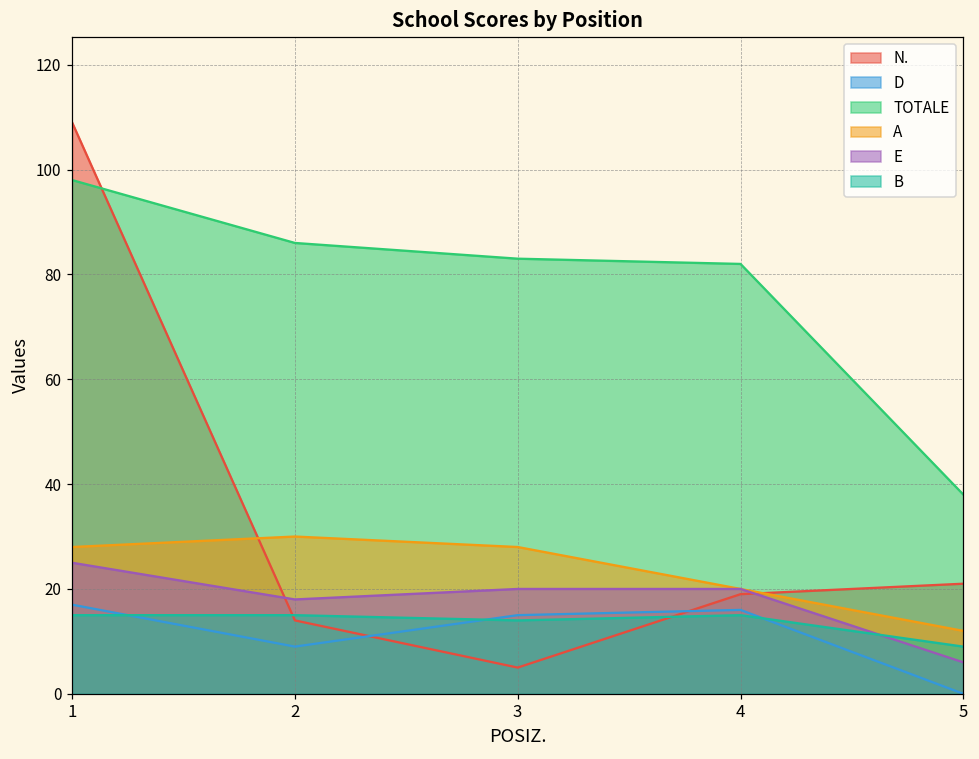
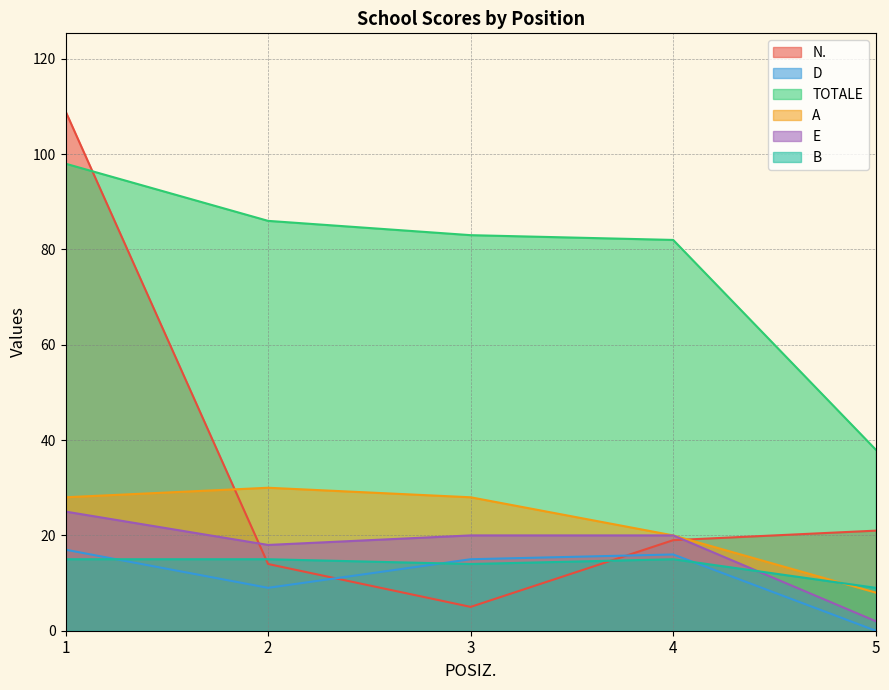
  {
    "N.": {
      "1": 109,
      "2": 14,
      "3": 5,
      "4": 19,
      "5": 21
    },
    "D": {
      "1": 17,
      "2": 9,
      "3": 15,
      "4": 16,
      "5": 0
    },
    "A": {
      "1": 28,
      "2": 30,
      "3": 28,
-     "5": 12
+     "5": 8
    },
    "E": {
      "1": 25,
      "2": 18,
      "3": 20,
-     "5": 6
+     "5": 2
    }
  }
